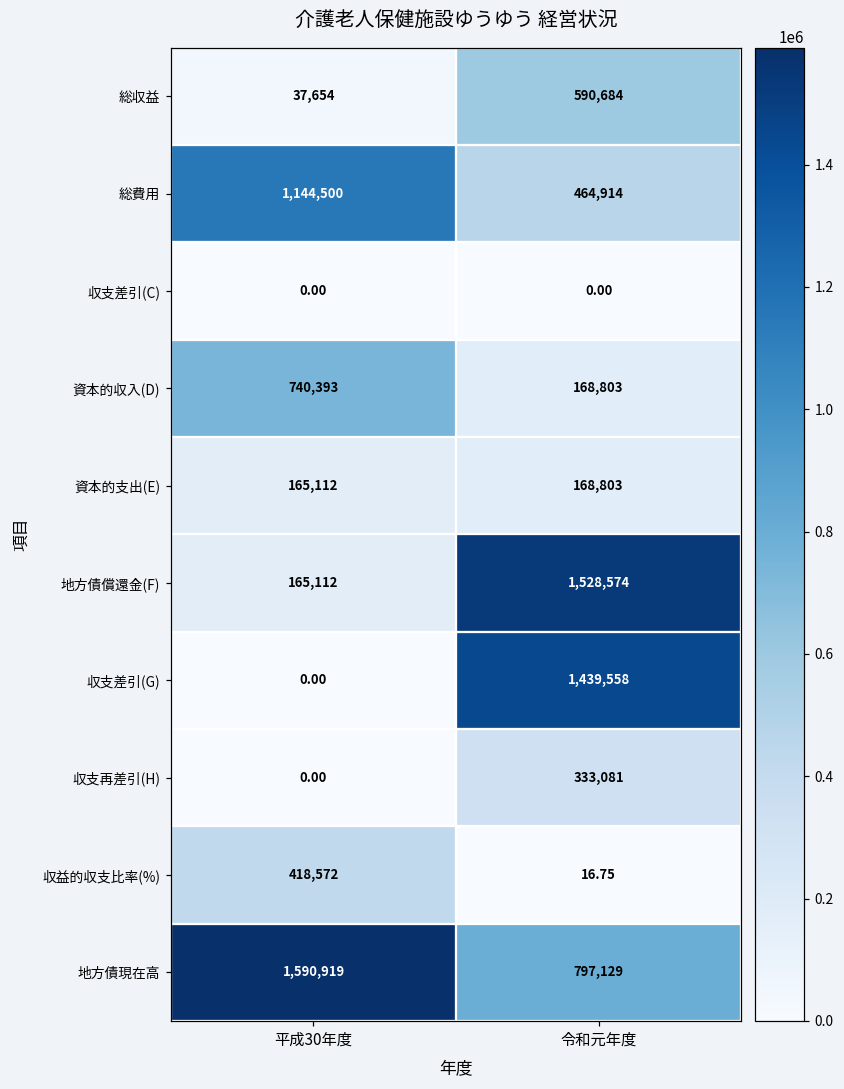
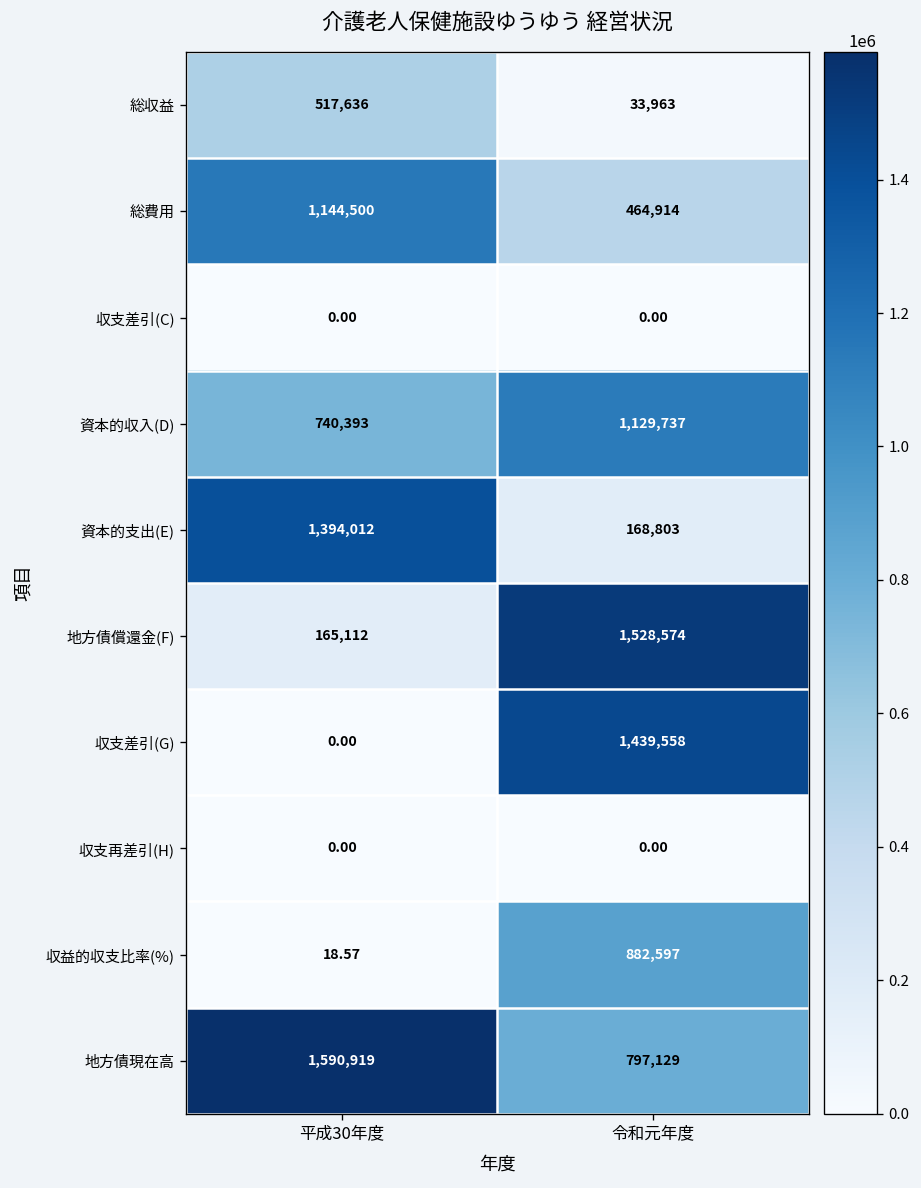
  {
    "総収益": {
-     "平成30年度": "37,654",
-     "令和元年度": "590,684"
+     "平成30年度": "517,636",
+     "令和元年度": "33,963"
    },
    "総費用": {
      "平成30年度": "1,144,500",
      "令和元年度": "464,914"
    },
    "収支差引(C)": {
      "平成30年度": "0.00",
      "令和元年度": "0.00"
    },
    "資本的収入(D)": {
      "平成30年度": "740,393",
-     "令和元年度": "168,803"
+     "令和元年度": "1,129,737"
    },
    "資本的支出(E)": {
-     "平成30年度": "165,112",
+     "平成30年度": "1,394,012",
      "令和元年度": "168,803"
    },
    "地方債償還金(F)": {
      "平成30年度": "165,112",
      "令和元年度": "1,528,574"
    },
    "収支差引(G)": {
      "平成30年度": "0.00",
      "令和元年度": "1,439,558"
    },
    "収支再差引(H)": {
      "平成30年度": "0.00",
-     "令和元年度": "333,081"
+     "令和元年度": "0.00"
    },
    "収益的収支比率(%)": {
-     "平成30年度": "418,572",
-     "令和元年度": "16.75"
+     "平成30年度": "18.57",
+     "令和元年度": "882,597"
    },
    "地方債現在高": {
      "平成30年度": "1,590,919",
      "令和元年度": "797,129"
    }
  }
